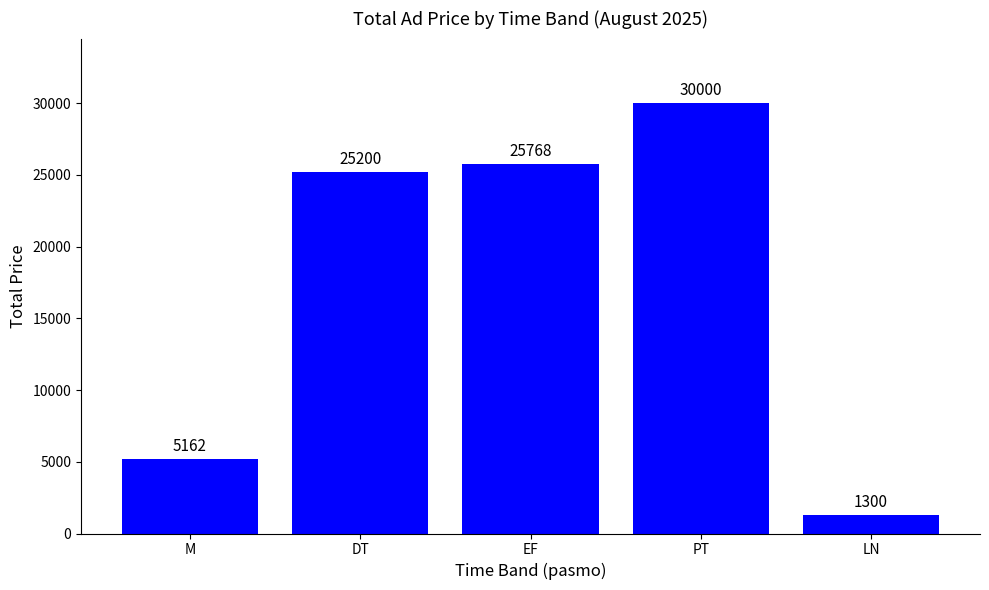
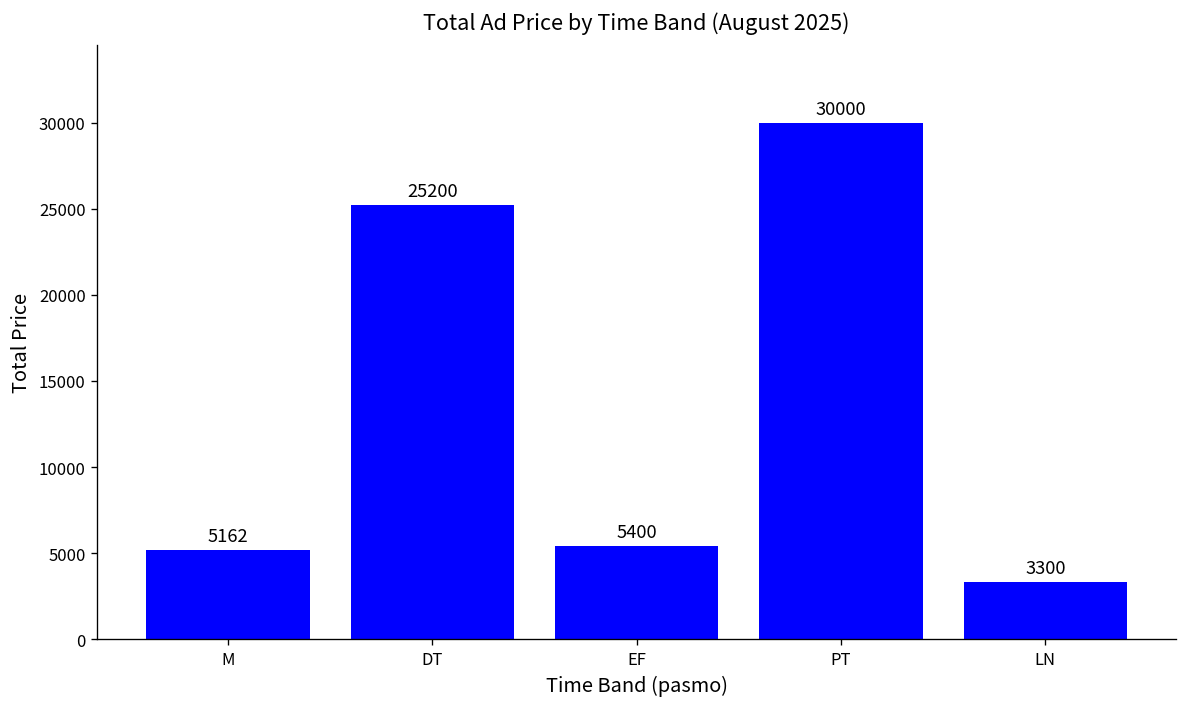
  {
    "M": 5162,
    "DT": 25200,
-   "EF": 25768,
+   "EF": 5400,
    "PT": 30000,
-   "LN": 1300
+   "LN": 3300
  }
